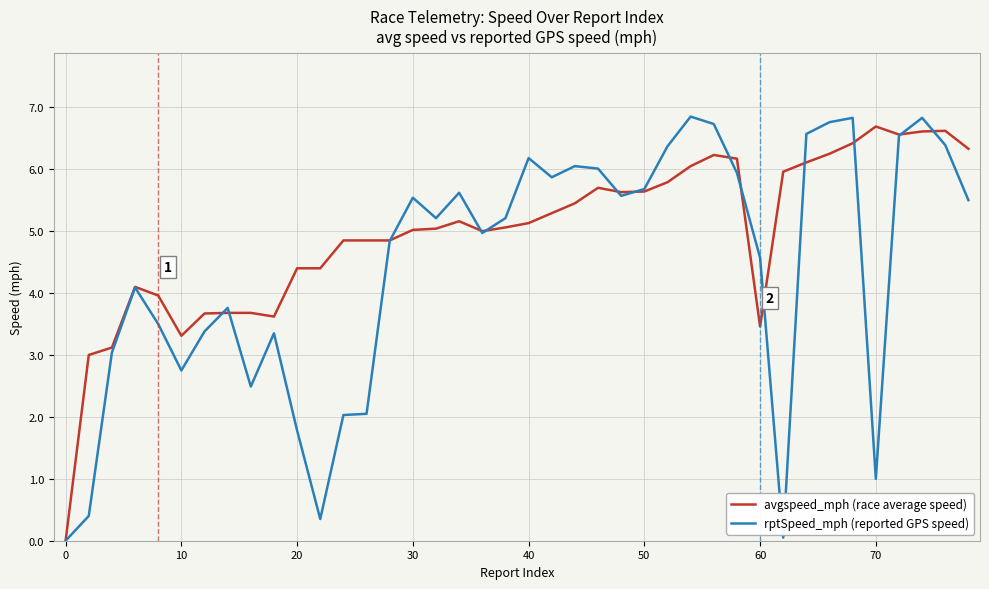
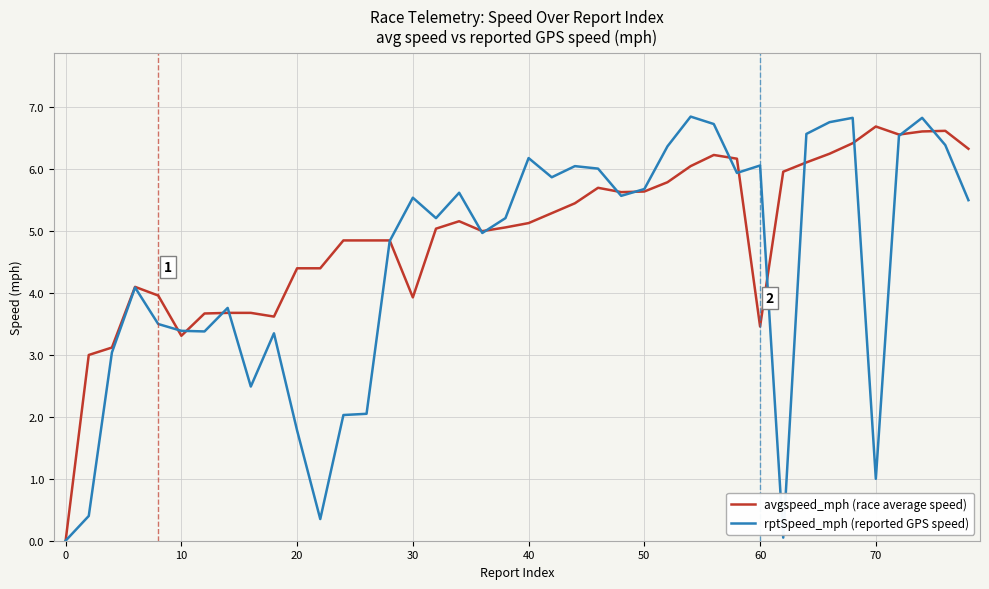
  {
    "avgspeed_mph (race average speed)": {
      "10": 3.3,
      "20": 4.4,
-     "30": 5.0,
+     "30": 3.9,
      "40": 5.1,
      "70": 6.7
    },
    "rptSpeed_mph (reported GPS speed)": {
-     "10": 2.8,
+     "10": 3.4,
      "20": 1.8,
      "30": 5.5,
      "40": 6.2,
-     "60": 4.6,
+     "60": 6.1,
      "70": 1.0
    }
  }
